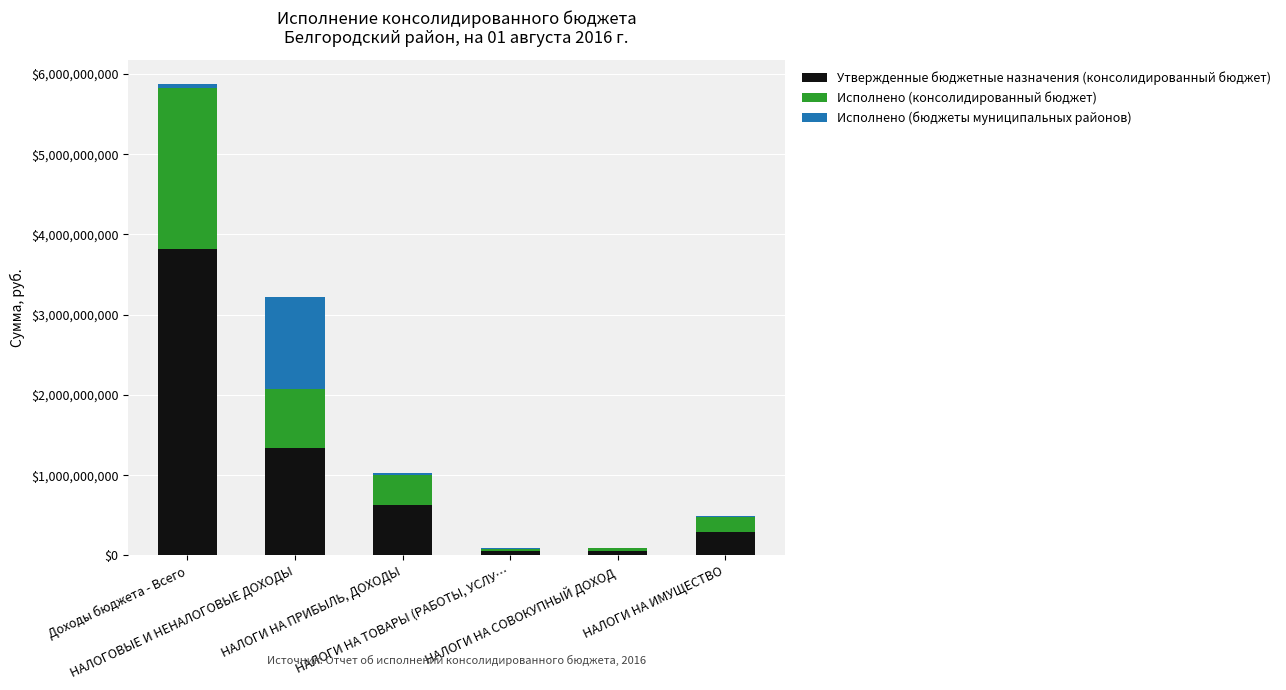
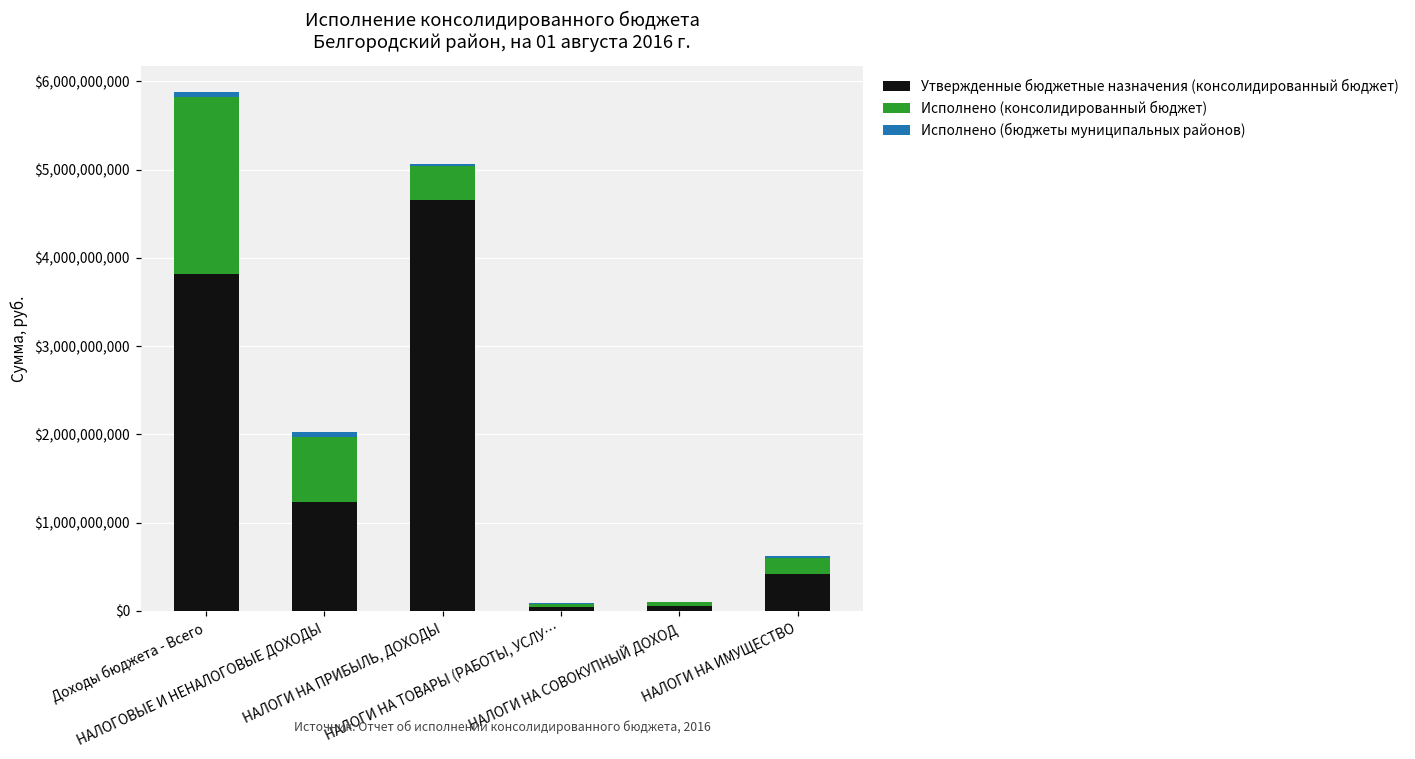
  {
    "Утвержденные бюджетные назначения (консолидированный бюджет)": {
      "Доходы бюджета - Всего": "$3,800,000,000",
-     "НАЛОГОВЫЕ И НЕНАЛОГОВЫЕ ДОХОДЫ": "$1,300,000,000",
-     "НАЛОГИ НА ПРИБЫЛЬ, ДОХОДЫ": "$600,000,000",
+     "НАЛОГОВЫЕ И НЕНАЛОГОВЫЕ ДОХОДЫ": "$1,200,000,000",
+     "НАЛОГИ НА ПРИБЫЛЬ, ДОХОДЫ": "$4,700,000,000",
      "НАЛОГИ НА ТОВАРЫ (РАБОТЫ, УСЛУ…": "$100,000,000",
      "НАЛОГИ НА СОВОКУПНЫЙ ДОХОД": "$100,000,000",
-     "НАЛОГИ НА ИМУЩЕСТВО": "$300,000,000"
+     "НАЛОГИ НА ИМУЩЕСТВО": "$400,000,000"
    },
    "Исполнено (консолидированный бюджет)": {
      "Доходы бюджета - Всего": "$2,000,000,000",
      "НАЛОГОВЫЕ И НЕНАЛОГОВЫЕ ДОХОДЫ": "$700,000,000",
      "НАЛОГИ НА ПРИБЫЛЬ, ДОХОДЫ": "$400,000,000",
      "НАЛОГИ НА ТОВАРЫ (РАБОТЫ, УСЛУ…": "$0",
      "НАЛОГИ НА СОВОКУПНЫЙ ДОХОД": "$0",
      "НАЛОГИ НА ИМУЩЕСТВО": "$200,000,000"
    },
    "Исполнено (бюджеты муниципальных районов)": {
      "Доходы бюджета - Всего": "$100,000,000",
-     "НАЛОГОВЫЕ И НЕНАЛОГОВЫЕ ДОХОДЫ": "$1,100,000,000"
+     "НАЛОГОВЫЕ И НЕНАЛОГОВЫЕ ДОХОДЫ": "$100,000,000"
    }
  }
